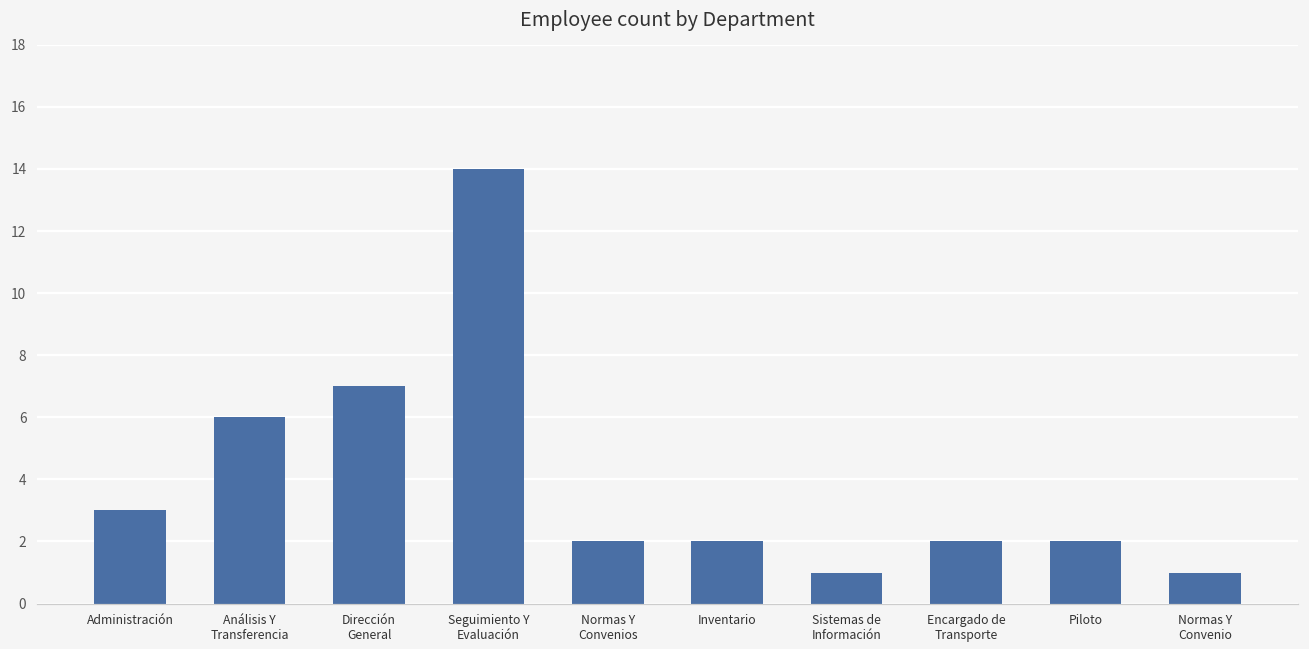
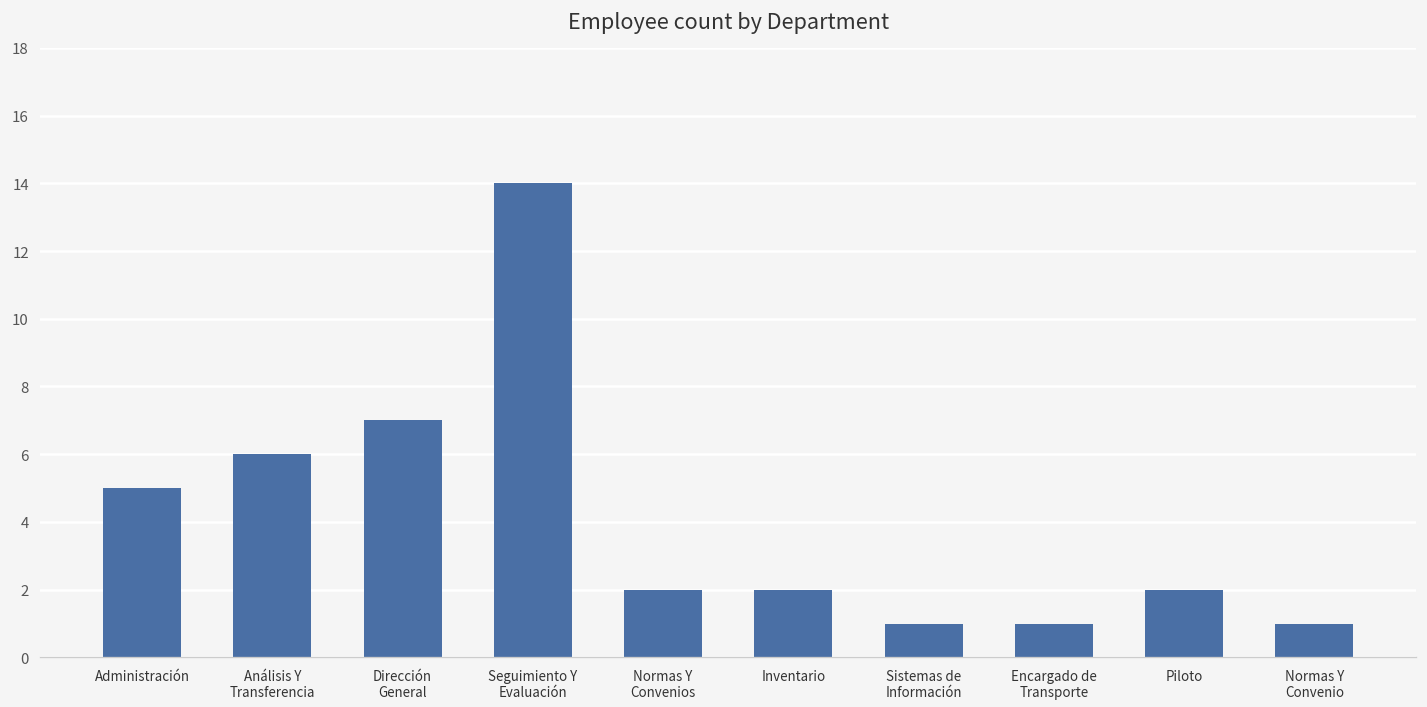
  {
-   "Administración": 3,
+   "Administración": 5,
    "Análisis Y Transferencia": 6,
    "Dirección General": 7,
    "Seguimiento Y Evaluación": 14,
    "Normas Y Convenios": 2,
    "Inventario": 2,
    "Sistemas de Información": 1,
-   "Encargado de Transporte": 2,
+   "Encargado de Transporte": 1,
    "Piloto": 2,
    "Normas Y Convenio": 1
  }
